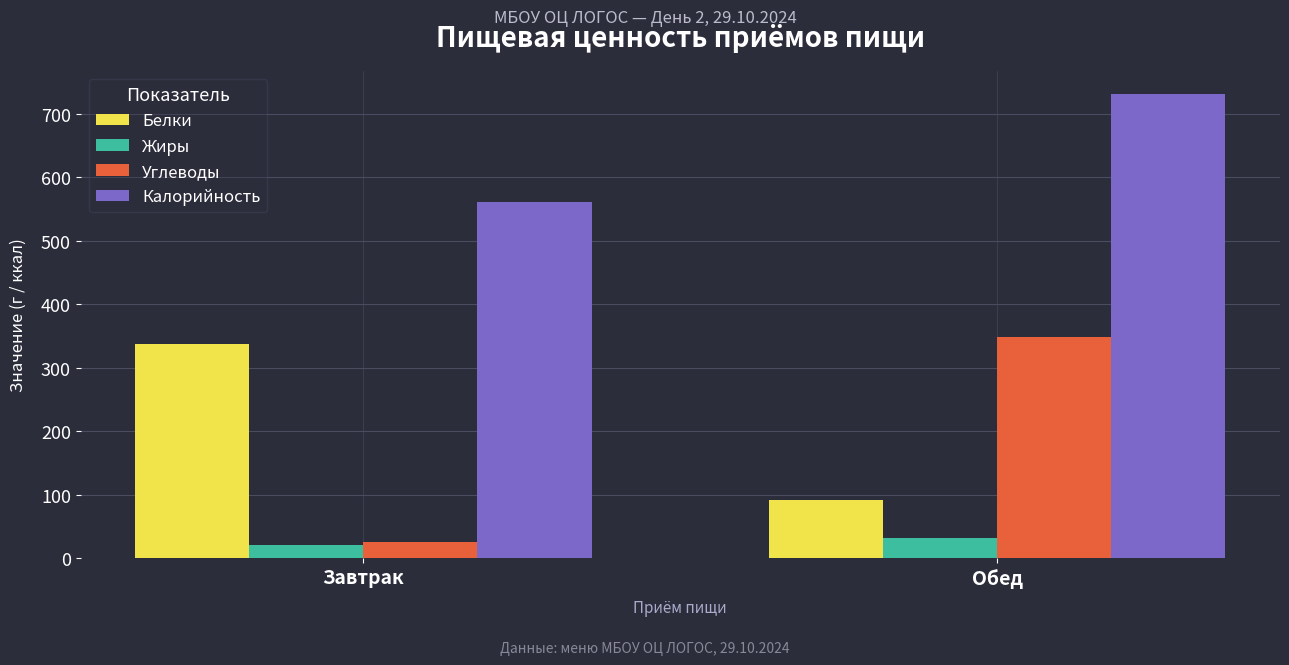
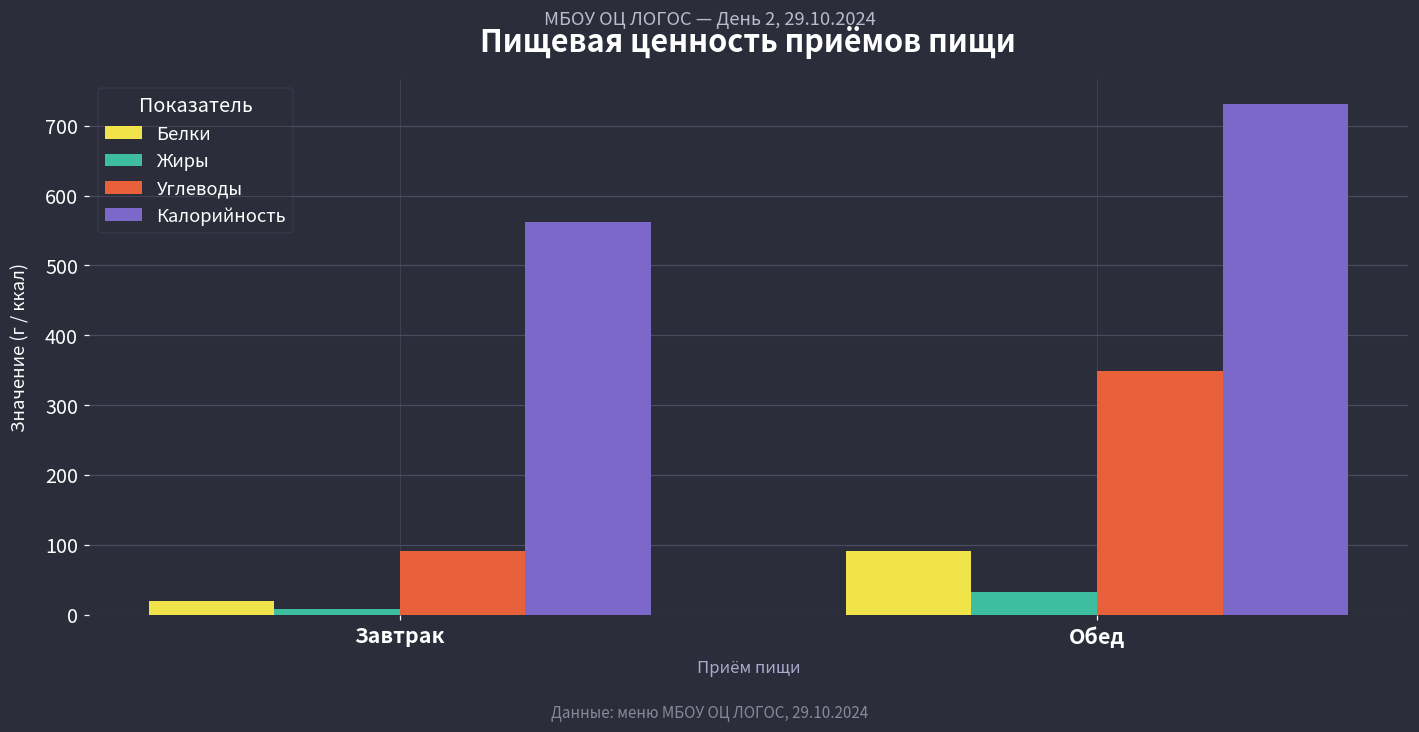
  {
    "Белки": {
-     "Завтрак": 340,
+     "Завтрак": 20,
      "Обед": 90
    },
    "Жиры": {
-     "Завтрак": 20,
+     "Завтрак": 10,
      "Обед": 30
    },
    "Углеводы": {
-     "Завтрак": 30,
+     "Завтрак": 90,
      "Обед": 350
    },
    "Калорийность": {
      "Завтрак": 560,
      "Обед": 730
    }
  }
